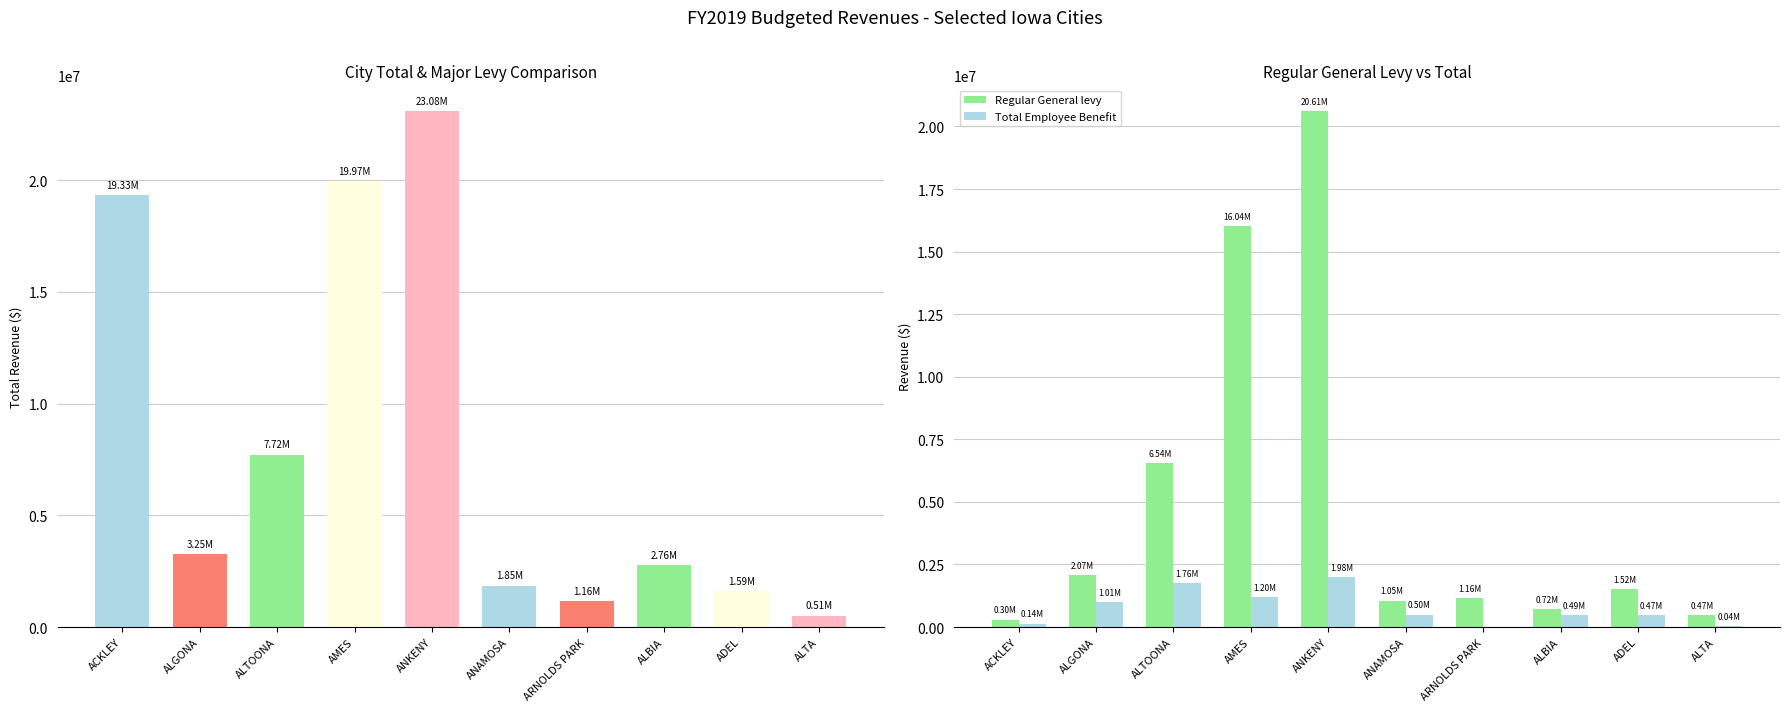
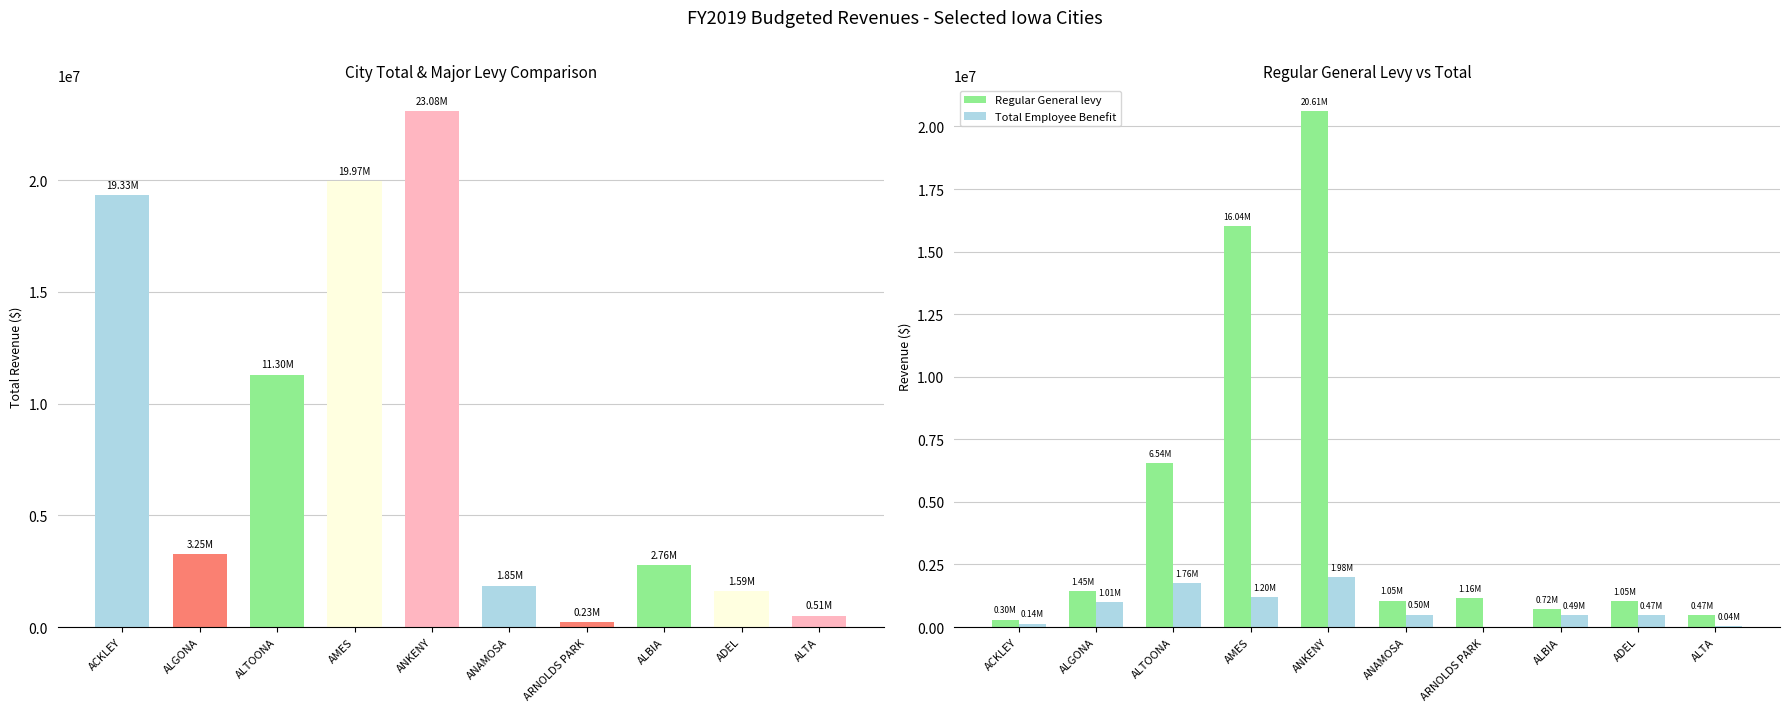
  {
    "City Total & Major Levy Comparison": {
      "ACKLEY": "19.33M",
      "ALGONA": "3.25M",
-     "ALTOONA": "7.72M",
+     "ALTOONA": "11.30M",
      "AMES": "19.97M",
      "ANKENY": "23.08M",
      "ANAMOSA": "1.85M",
-     "ARNOLDS PARK": "1.16M",
+     "ARNOLDS PARK": "0.23M",
      "ALBIA": "2.76M",
      "ADEL": "1.59M",
      "ALTA": "0.51M"
    },
    "Regular General Levy vs Total": {
      "Regular General levy": {
        "ACKLEY": "0.30M",
-       "ALGONA": "2.07M",
+       "ALGONA": "1.45M",
        "ALTOONA": "6.54M",
        "AMES": "16.04M",
        "ANKENY": "20.61M",
        "ANAMOSA": "1.05M",
        "ARNOLDS PARK": "1.16M",
        "ALBIA": "0.72M",
-       "ADEL": "1.52M",
+       "ADEL": "1.05M",
        "ALTA": "0.47M"
      },
      "Total Employee Benefit": {
        "ACKLEY": "0.14M",
        "ALGONA": "1.01M",
        "ALTOONA": "1.76M",
        "AMES": "1.20M",
        "ANKENY": "1.98M",
        "ANAMOSA": "0.50M",
        "ALBIA": "0.49M",
        "ADEL": "0.47M",
        "ALTA": "0.04M"
      }
    }
  }
